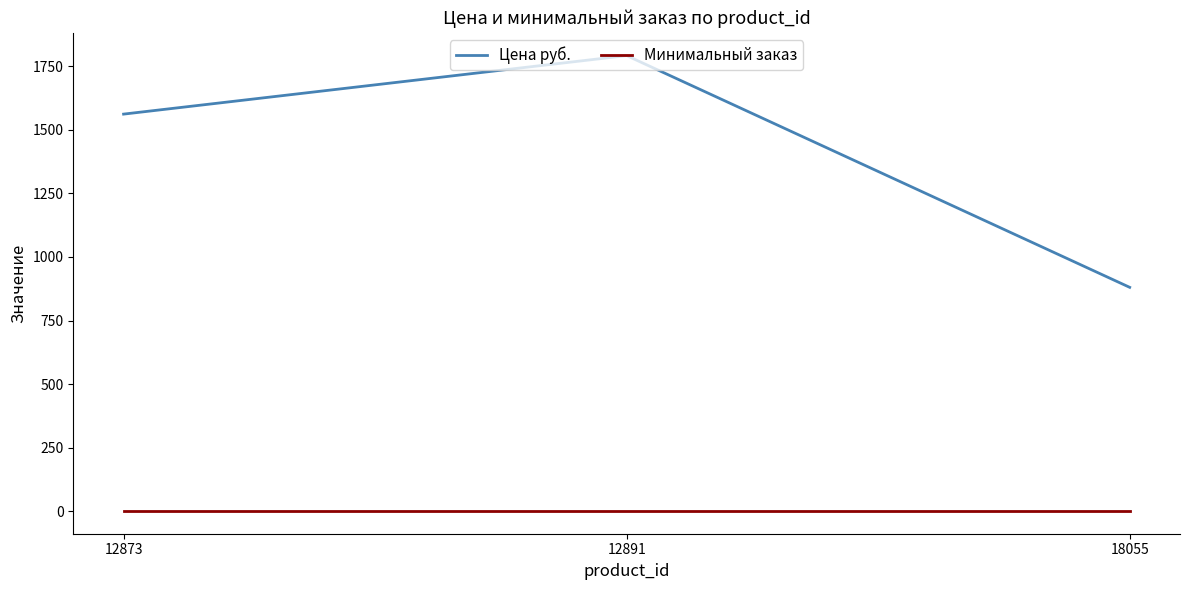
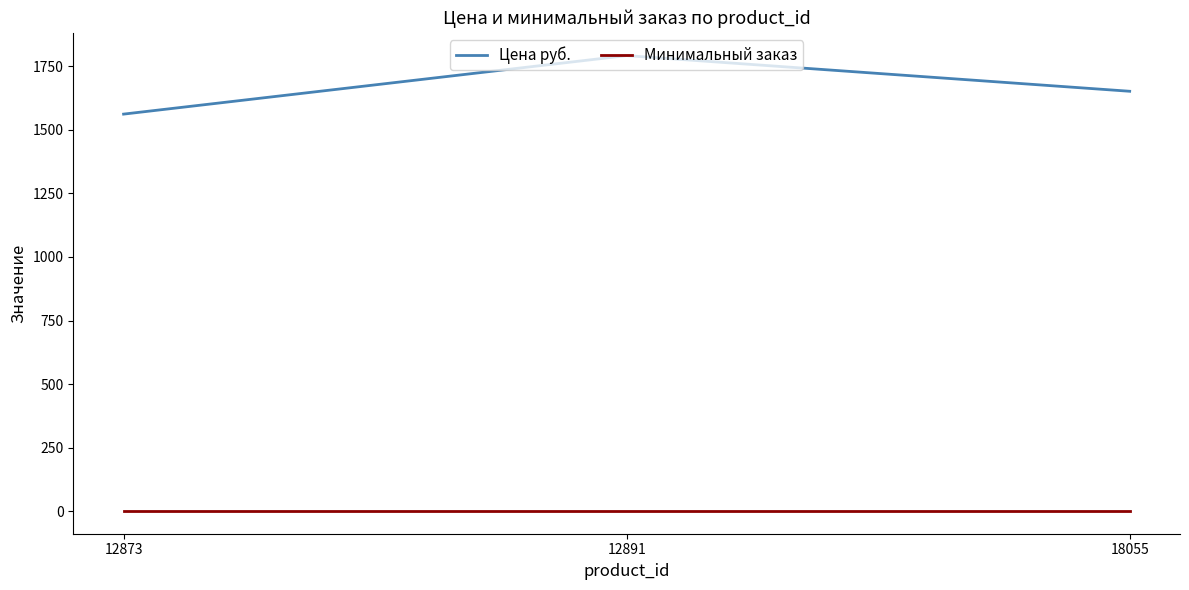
  {
    "Цена руб.": {
      "12873": 1560,
-     "18055": 880
+     "18055": 1650
    },
    "Минимальный заказ": {
      "12873": 0,
      "12891": 0,
      "18055": 0
    }
  }
